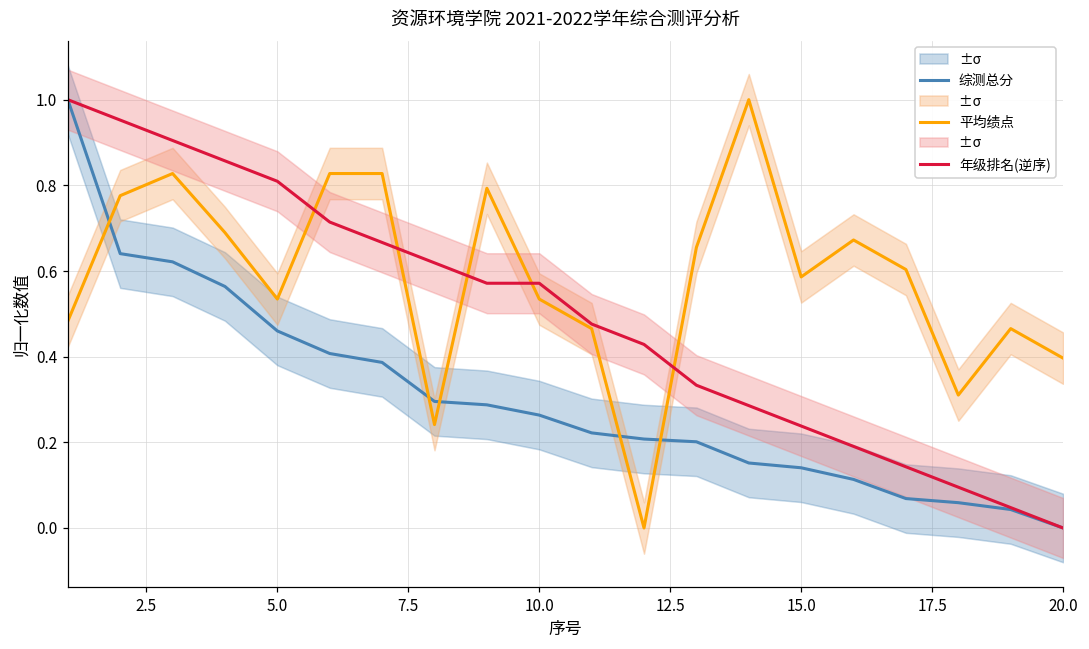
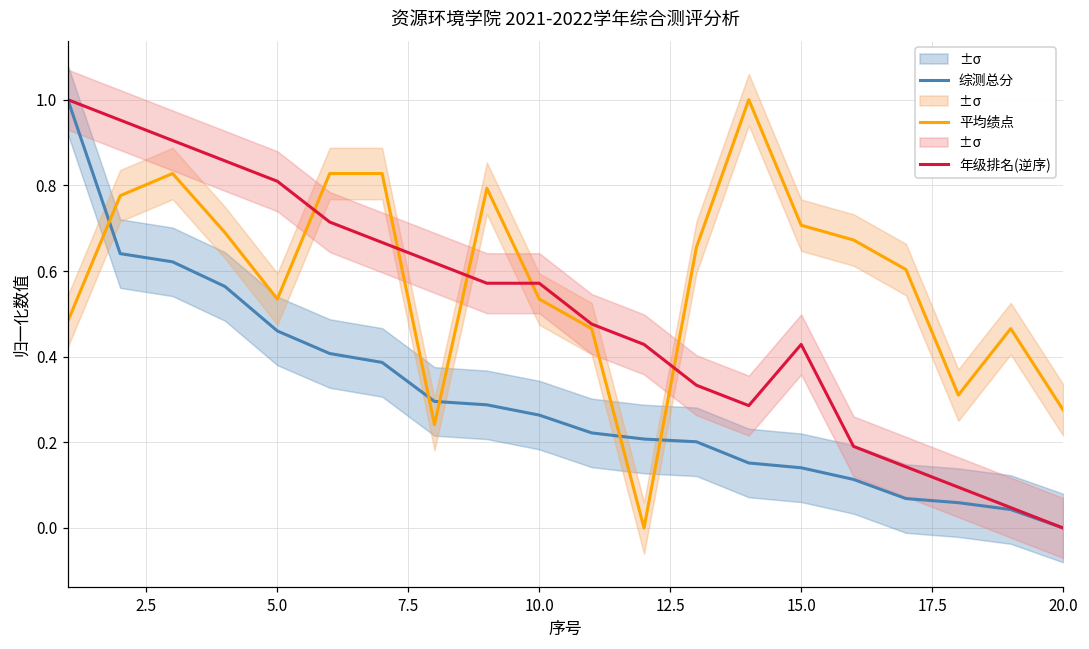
  {
    "平均绩点": {
      "10.0": 0.53,
-     "15.0": 0.59,
-     "20.0": 0.40
+     "15.0": 0.71,
+     "20.0": 0.28
    },
    "年级排名(逆序)": {
      "5.0": 0.81,
      "10.0": 0.57,
-     "15.0": 0.24
+     "15.0": 0.43
    }
  }
